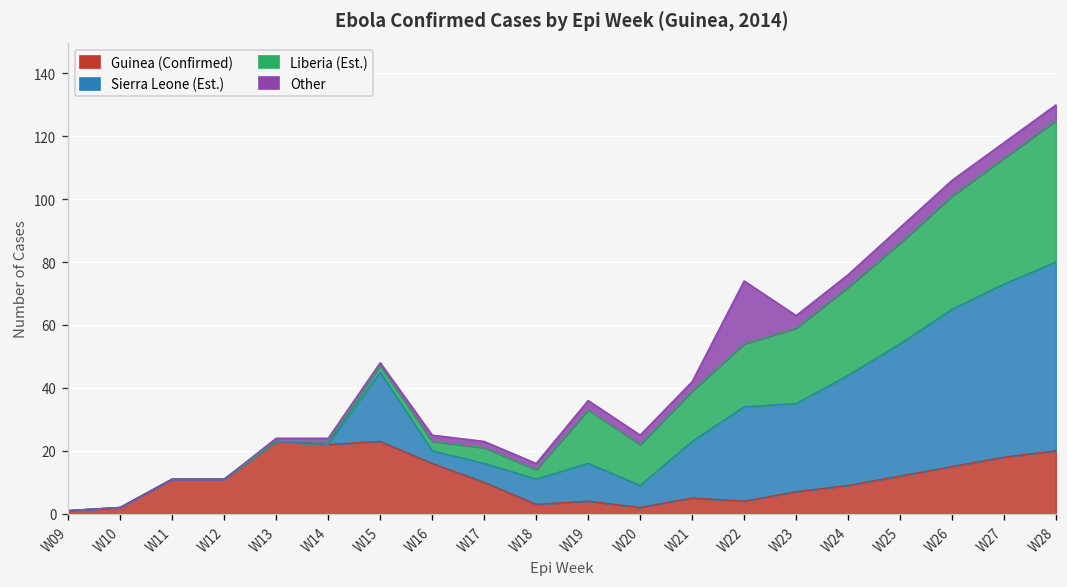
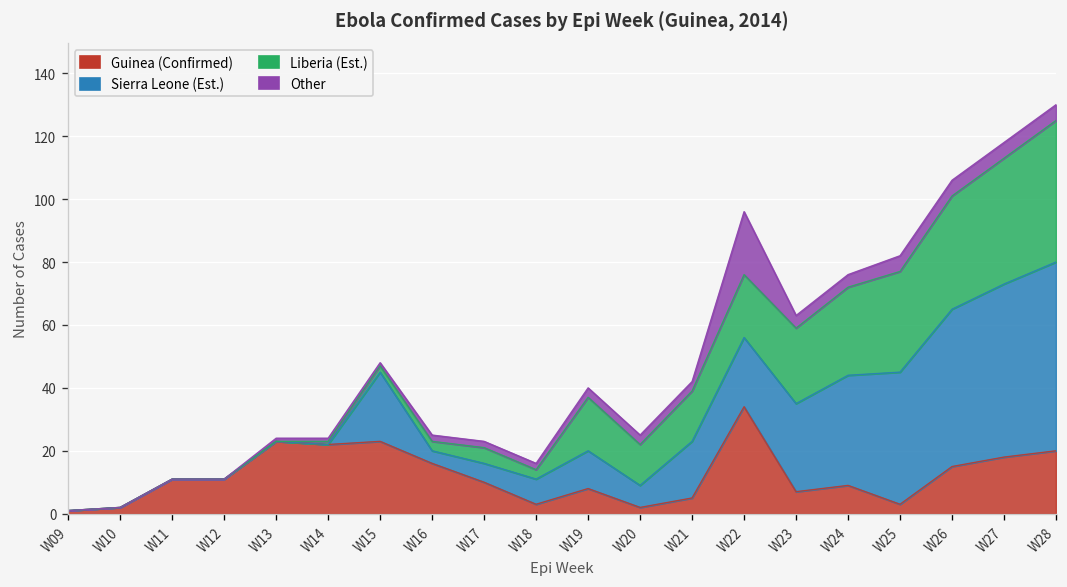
  {
    "Guinea (Confirmed)": {
      "W15": 23,
      "W16": 16,
      "W17": 10,
      "W18": 3,
-     "W19": 4,
+     "W19": 8,
      "W20": 2,
      "W21": 5,
-     "W22": 4,
+     "W22": 34,
      "W23": 7,
      "W24": 9,
-     "W25": 12,
+     "W25": 3,
      "W26": 15,
      "W27": 18,
      "W28": 20
    },
    "Sierra Leone (Est.)": {
      "W15": 22,
      "W16": 4,
      "W17": 6,
      "W18": 8,
      "W19": 12,
      "W20": 7,
      "W21": 18,
-     "W22": 30,
+     "W22": 22,
      "W23": 28,
      "W24": 35,
      "W25": 42,
      "W26": 50,
      "W27": 55,
      "W28": 60
    },
    "Liberia (Est.)": {
      "W14": 1,
      "W15": 2,
      "W16": 3,
      "W17": 5,
      "W18": 3,
      "W19": 17,
      "W20": 13,
      "W21": 16,
      "W22": 20,
      "W23": 24,
      "W24": 28,
      "W25": 32,
      "W26": 36,
      "W27": 40,
      "W28": 45
    },
    "Other": {
      "W13": 1,
      "W14": 1,
      "W15": 1,
      "W16": 2,
      "W17": 2,
      "W18": 2,
      "W19": 3,
      "W20": 3,
      "W21": 3,
      "W22": 20,
      "W23": 4,
      "W24": 4,
      "W25": 5,
      "W26": 5,
      "W27": 5,
      "W28": 5
    }
  }
